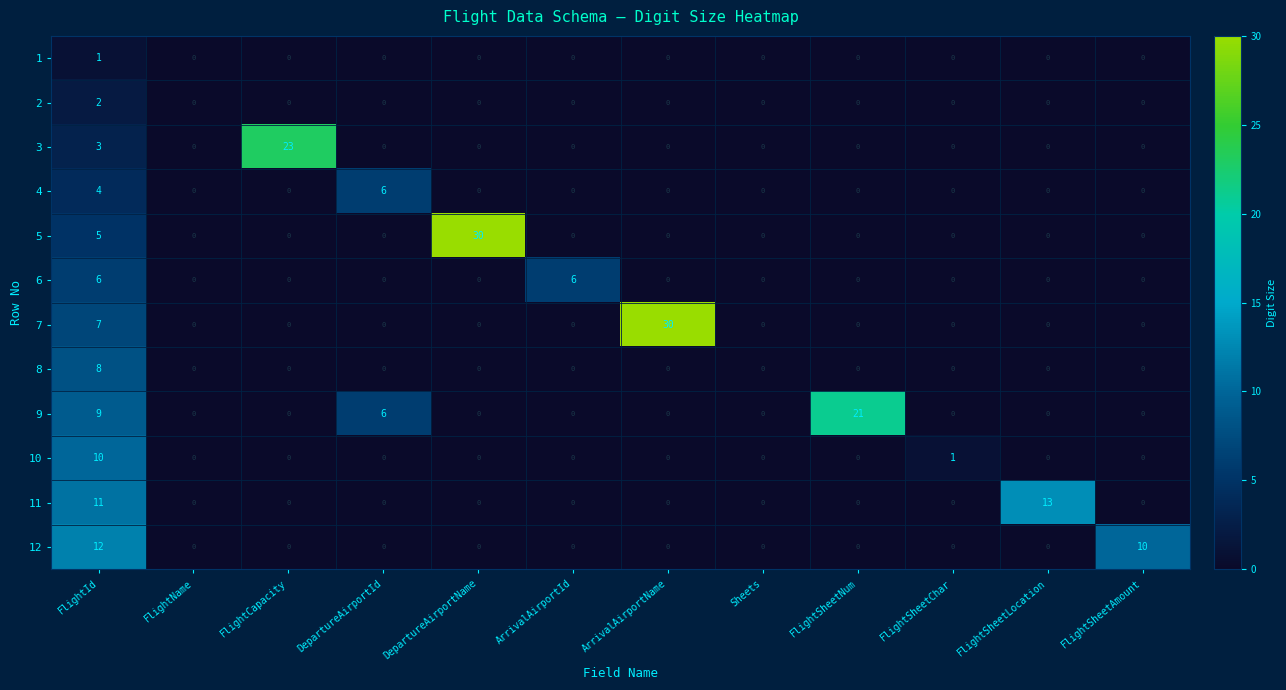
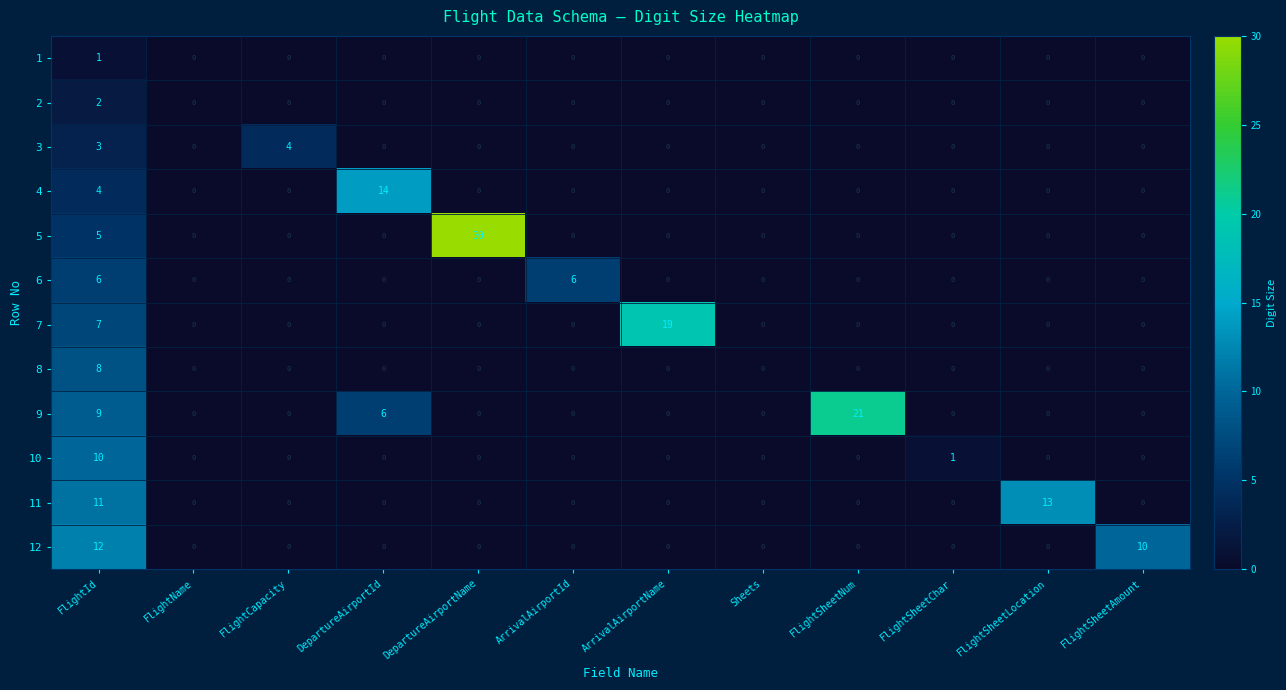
  {
    "1": {
      "FlightId": 1
    },
    "2": {
      "FlightId": 2
    },
    "3": {
      "FlightId": 3,
-     "FlightCapacity": 23
+     "FlightCapacity": 4
    },
    "4": {
      "FlightId": 4,
-     "DepartureAirportId": 6
+     "DepartureAirportId": 14
    },
    "5": {
      "FlightId": 5,
      "DepartureAirportName": 30
    },
    "6": {
      "FlightId": 6,
      "ArrivalAirportId": 6
    },
    "7": {
      "FlightId": 7,
-     "ArrivalAirportName": 30
+     "ArrivalAirportName": 19
    },
    "8": {
      "FlightId": 8
    },
    "9": {
      "FlightId": 9,
      "DepartureAirportId": 6,
      "FlightSheetNum": 21
    },
    "10": {
      "FlightId": 10,
      "FlightSheetChar": 1
    },
    "11": {
      "FlightId": 11,
      "FlightSheetLocation": 13
    },
    "12": {
      "FlightId": 12,
      "FlightSheetAmount": 10
    }
  }
